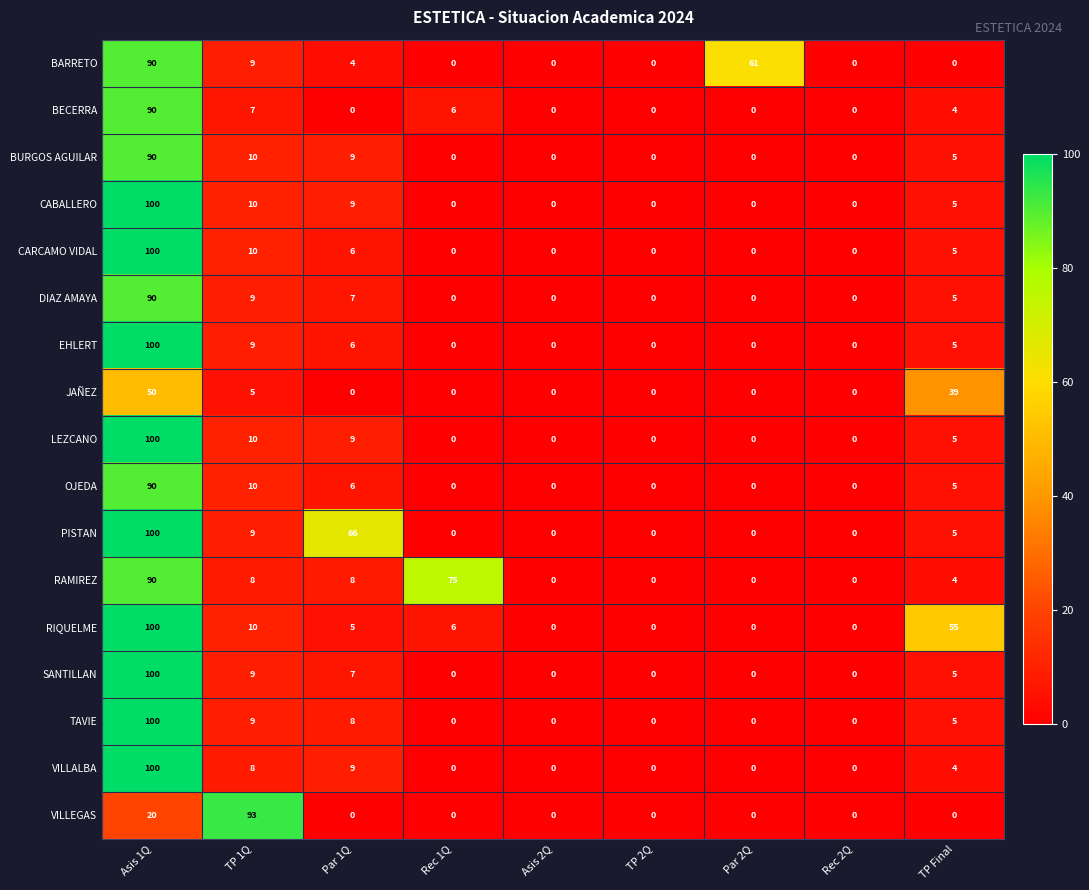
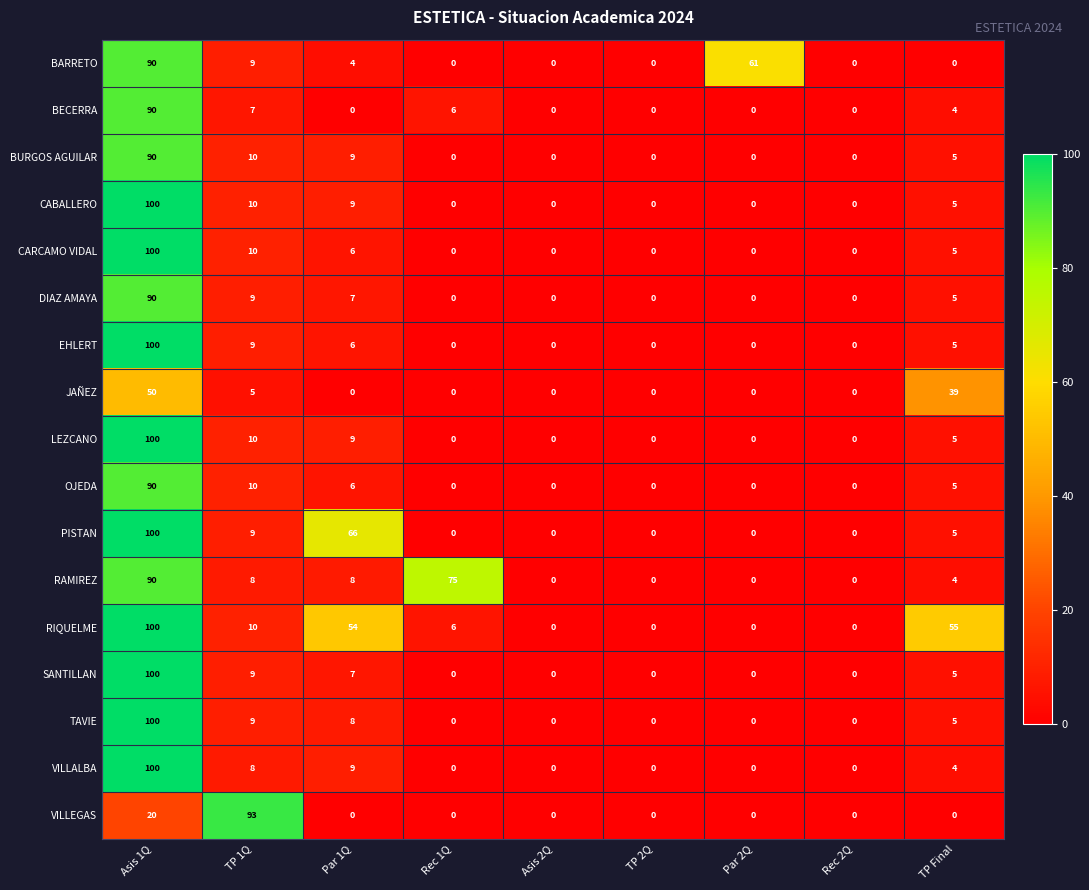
  {
    "BARRETO": {
      "Asis 1Q": 90,
      "TP 1Q": 9,
      "Par 1Q": 4,
      "Rec 1Q": 0,
      "Asis 2Q": 0,
      "TP 2Q": 0,
      "Par 2Q": 61,
      "Rec 2Q": 0,
      "TP Final": 0
    },
    "BECERRA": {
      "Asis 1Q": 90,
      "TP 1Q": 7,
      "Par 1Q": 0,
      "Rec 1Q": 6,
      "Asis 2Q": 0,
      "TP 2Q": 0,
      "Par 2Q": 0,
      "Rec 2Q": 0,
      "TP Final": 4
    },
    "BURGOS AGUILAR": {
      "Asis 1Q": 90,
      "TP 1Q": 10,
      "Par 1Q": 9,
      "Rec 1Q": 0,
      "Asis 2Q": 0,
      "TP 2Q": 0,
      "Par 2Q": 0,
      "Rec 2Q": 0,
      "TP Final": 5
    },
    "CABALLERO": {
      "Asis 1Q": 100,
      "TP 1Q": 10,
      "Par 1Q": 9,
      "Rec 1Q": 0,
      "Asis 2Q": 0,
      "TP 2Q": 0,
      "Par 2Q": 0,
      "Rec 2Q": 0,
      "TP Final": 5
    },
    "CARCAMO VIDAL": {
      "Asis 1Q": 100,
      "TP 1Q": 10,
      "Par 1Q": 6,
      "Rec 1Q": 0,
      "Asis 2Q": 0,
      "TP 2Q": 0,
      "Par 2Q": 0,
      "Rec 2Q": 0,
      "TP Final": 5
    },
    "DIAZ AMAYA": {
      "Asis 1Q": 90,
      "TP 1Q": 9,
      "Par 1Q": 7,
      "Rec 1Q": 0,
      "Asis 2Q": 0,
      "TP 2Q": 0,
      "Par 2Q": 0,
      "Rec 2Q": 0,
      "TP Final": 5
    },
    "EHLERT": {
      "Asis 1Q": 100,
      "TP 1Q": 9,
      "Par 1Q": 6,
      "Rec 1Q": 0,
      "Asis 2Q": 0,
      "TP 2Q": 0,
      "Par 2Q": 0,
      "Rec 2Q": 0,
      "TP Final": 5
    },
    "JAÑEZ": {
      "Asis 1Q": 50,
      "TP 1Q": 5,
      "Par 1Q": 0,
      "Rec 1Q": 0,
      "Asis 2Q": 0,
      "TP 2Q": 0,
      "Par 2Q": 0,
      "Rec 2Q": 0,
      "TP Final": 39
    },
    "LEZCANO": {
      "Asis 1Q": 100,
      "TP 1Q": 10,
      "Par 1Q": 9,
      "Rec 1Q": 0,
      "Asis 2Q": 0,
      "TP 2Q": 0,
      "Par 2Q": 0,
      "Rec 2Q": 0,
      "TP Final": 5
    },
    "OJEDA": {
      "Asis 1Q": 90,
      "TP 1Q": 10,
      "Par 1Q": 6,
      "Rec 1Q": 0,
      "Asis 2Q": 0,
      "TP 2Q": 0,
      "Par 2Q": 0,
      "Rec 2Q": 0,
      "TP Final": 5
    },
    "PISTAN": {
      "Asis 1Q": 100,
      "TP 1Q": 9,
      "Par 1Q": 66,
      "Rec 1Q": 0,
      "Asis 2Q": 0,
      "TP 2Q": 0,
      "Par 2Q": 0,
      "Rec 2Q": 0,
      "TP Final": 5
    },
    "RAMIREZ": {
      "Asis 1Q": 90,
      "TP 1Q": 8,
      "Par 1Q": 8,
      "Rec 1Q": 75,
      "Asis 2Q": 0,
      "TP 2Q": 0,
      "Par 2Q": 0,
      "Rec 2Q": 0,
      "TP Final": 4
    },
    "RIQUELME": {
      "Asis 1Q": 100,
      "TP 1Q": 10,
-     "Par 1Q": 5,
+     "Par 1Q": 54,
      "Rec 1Q": 6,
      "Asis 2Q": 0,
      "TP 2Q": 0,
      "Par 2Q": 0,
      "Rec 2Q": 0,
      "TP Final": 55
    },
    "SANTILLAN": {
      "Asis 1Q": 100,
      "TP 1Q": 9,
      "Par 1Q": 7,
      "Rec 1Q": 0,
      "Asis 2Q": 0,
      "TP 2Q": 0,
      "Par 2Q": 0,
      "Rec 2Q": 0,
      "TP Final": 5
    },
    "TAVIE": {
      "Asis 1Q": 100,
      "TP 1Q": 9,
      "Par 1Q": 8,
      "Rec 1Q": 0,
      "Asis 2Q": 0,
      "TP 2Q": 0,
      "Par 2Q": 0,
      "Rec 2Q": 0,
      "TP Final": 5
    },
    "VILLALBA": {
      "Asis 1Q": 100,
      "TP 1Q": 8,
      "Par 1Q": 9,
      "Rec 1Q": 0,
      "Asis 2Q": 0,
      "TP 2Q": 0,
      "Par 2Q": 0,
      "Rec 2Q": 0,
      "TP Final": 4
    },
    "VILLEGAS": {
      "Asis 1Q": 20,
      "TP 1Q": 93,
      "Par 1Q": 0,
      "Rec 1Q": 0,
      "Asis 2Q": 0,
      "TP 2Q": 0,
      "Par 2Q": 0,
      "Rec 2Q": 0,
      "TP Final": 0
    }
  }
